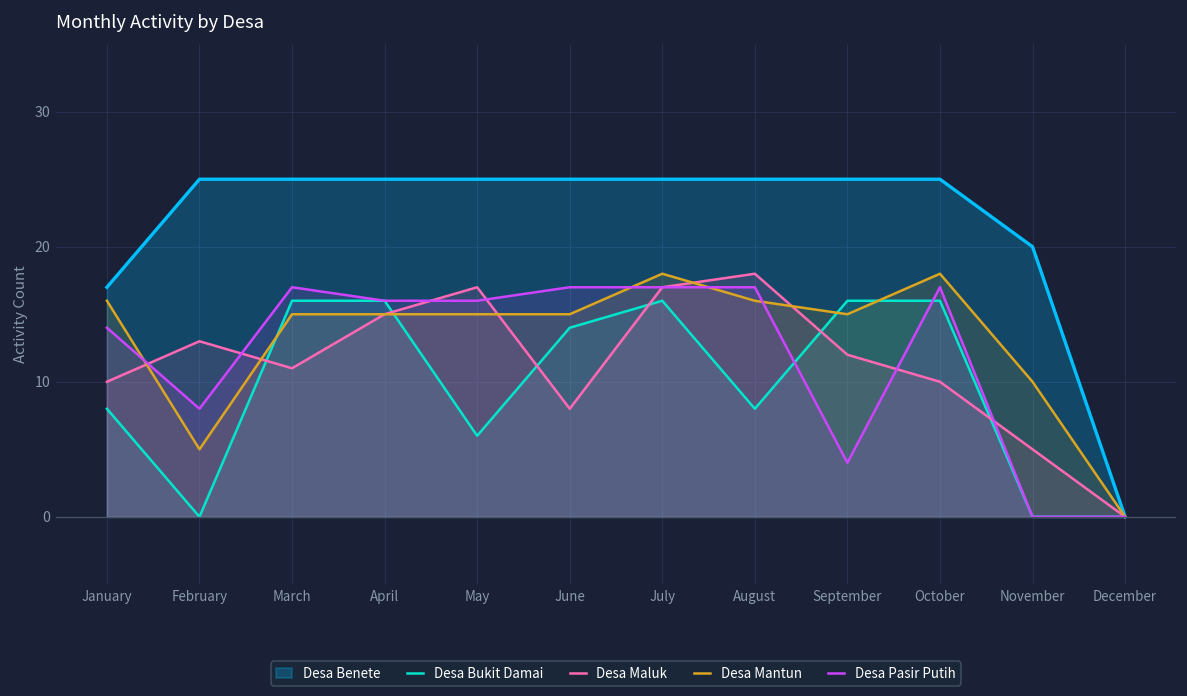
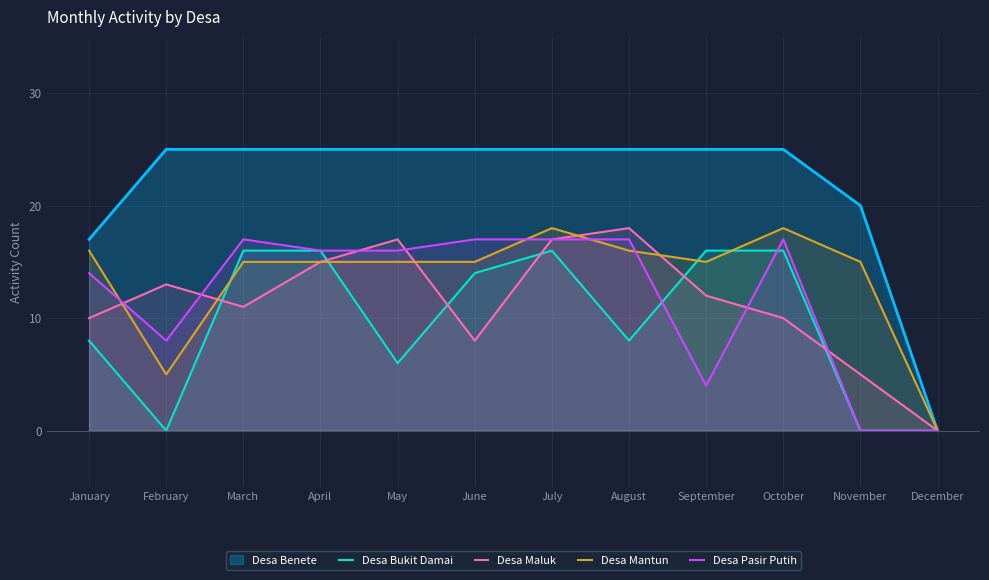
  {
    "Desa Benete": {
      "January": 17,
      "February": 25,
      "March": 25,
      "April": 25,
      "May": 25,
      "June": 25,
      "July": 25,
      "August": 25,
      "September": 25,
      "October": 25,
      "November": 20
    },
    "Desa Bukit Damai": {
      "January": 8,
      "February": 0,
      "March": 16,
      "May": 6,
      "June": 14,
      "July": 16,
      "August": 8,
      "September": 16,
      "October": 16
    },
    "Desa Maluk": {
      "January": 10,
      "February": 13,
      "March": 11,
      "May": 17,
      "June": 8,
      "August": 18,
      "September": 12,
      "October": 10,
      "November": 5
    },
    "Desa Mantun": {
      "January": 16,
      "February": 5,
      "March": 15,
      "May": 15,
      "June": 15,
      "July": 18,
      "August": 16,
      "September": 15,
      "October": 18,
-     "November": 10
+     "November": 15
    },
    "Desa Pasir Putih": {
      "January": 14,
      "February": 8,
      "March": 17,
      "May": 16,
      "June": 17,
      "August": 17,
      "September": 4,
      "October": 17
    }
  }
